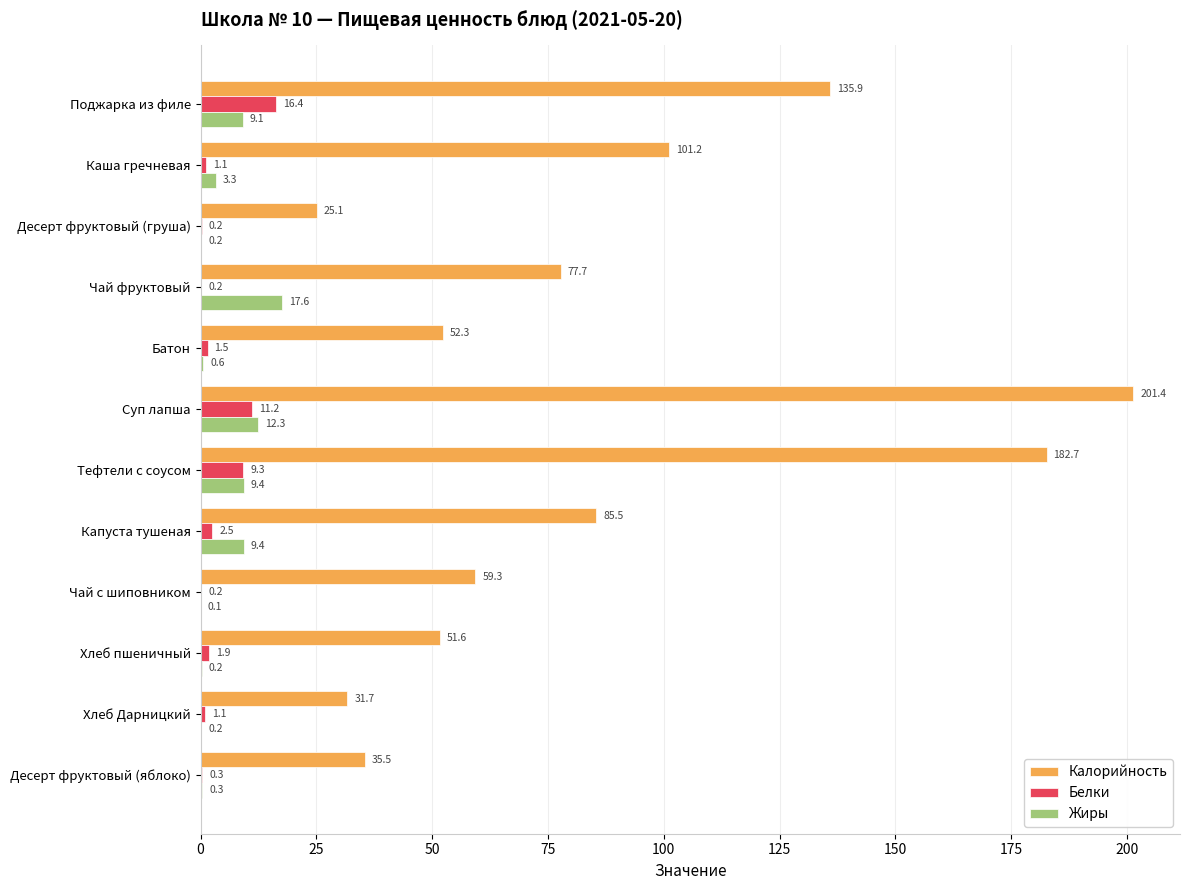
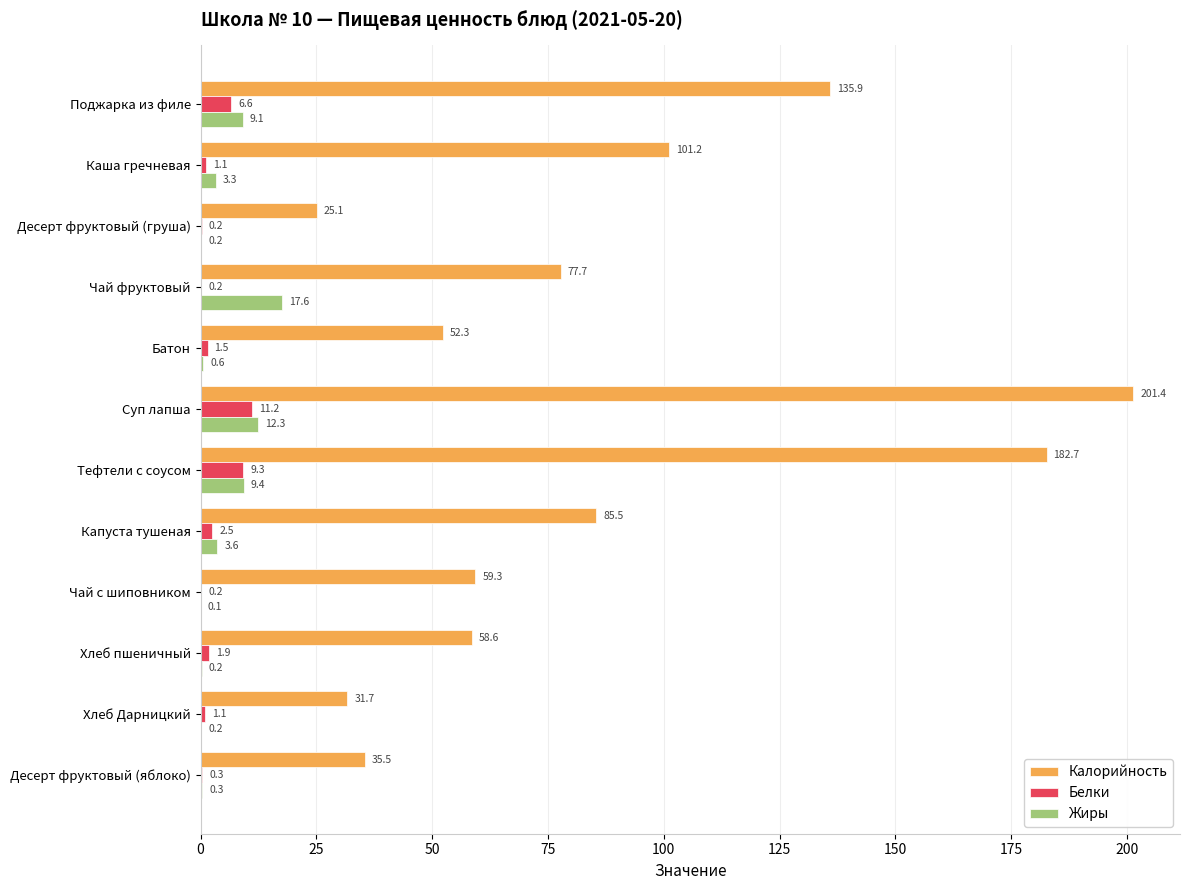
  {
    "Калорийность": {
      "Поджарка из филе": 135.9,
      "Каша гречневая": 101.2,
      "Десерт фруктовый (груша)": 25.1,
      "Чай фруктовый": 77.7,
      "Батон": 52.3,
      "Суп лапша": 201.4,
      "Тефтели с соусом": 182.7,
      "Капуста тушеная": 85.5,
      "Чай с шиповником": 59.3,
-     "Хлеб пшеничный": 51.6,
+     "Хлеб пшеничный": 58.6,
      "Хлеб Дарницкий": 31.7,
      "Десерт фруктовый (яблоко)": 35.5
    },
    "Белки": {
-     "Поджарка из филе": 16.4,
+     "Поджарка из филе": 6.6,
      "Каша гречневая": 1.1,
      "Десерт фруктовый (груша)": 0.2,
      "Чай фруктовый": 0.2,
      "Батон": 1.5,
      "Суп лапша": 11.2,
      "Тефтели с соусом": 9.3,
      "Капуста тушеная": 2.5,
      "Чай с шиповником": 0.2,
      "Хлеб пшеничный": 1.9,
      "Хлеб Дарницкий": 1.1,
      "Десерт фруктовый (яблоко)": 0.3
    },
    "Жиры": {
      "Поджарка из филе": 9.1,
      "Каша гречневая": 3.3,
      "Десерт фруктовый (груша)": 0.2,
      "Чай фруктовый": 17.6,
      "Батон": 0.6,
      "Суп лапша": 12.3,
      "Тефтели с соусом": 9.4,
-     "Капуста тушеная": 9.4,
+     "Капуста тушеная": 3.6,
      "Чай с шиповником": 0.1,
      "Хлеб пшеничный": 0.2,
      "Хлеб Дарницкий": 0.2,
      "Десерт фруктовый (яблоко)": 0.3
    }
  }
